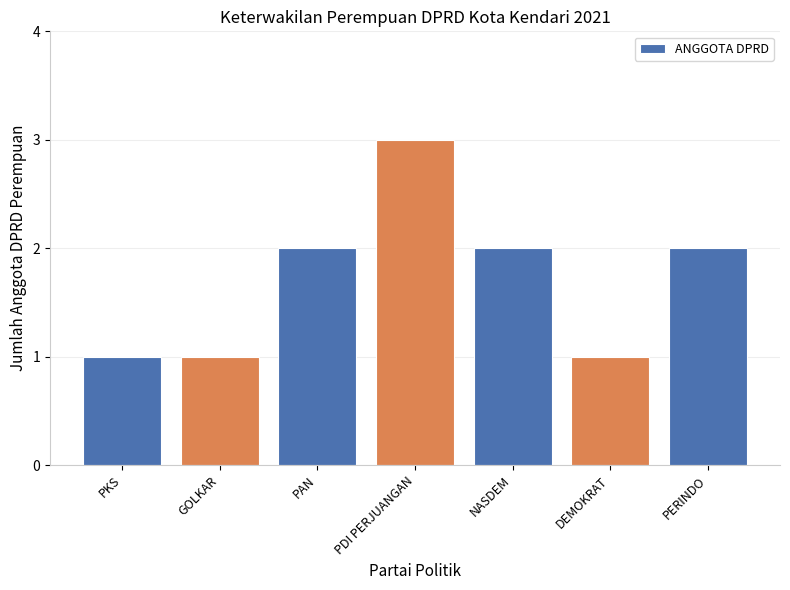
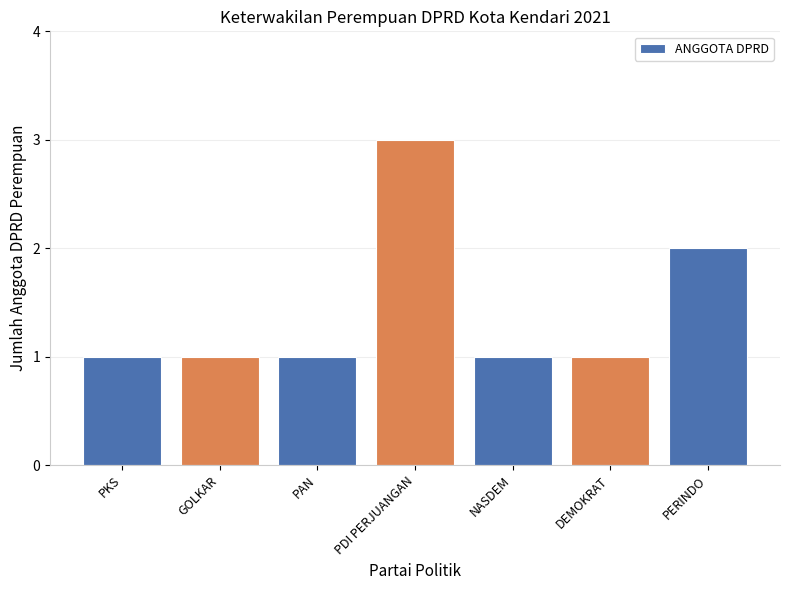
  {
    "PKS": 1,
    "GOLKAR": 1,
-   "PAN": 2,
+   "PAN": 1,
    "PDI PERJUANGAN": 3,
-   "NASDEM": 2,
+   "NASDEM": 1,
    "DEMOKRAT": 1,
    "PERINDO": 2
  }
